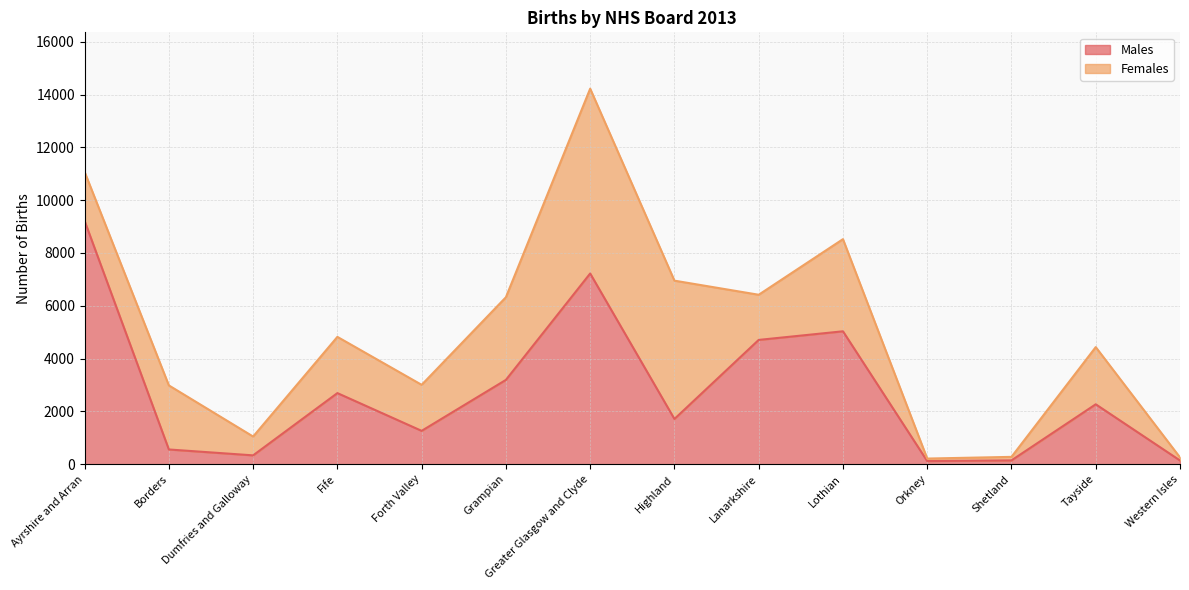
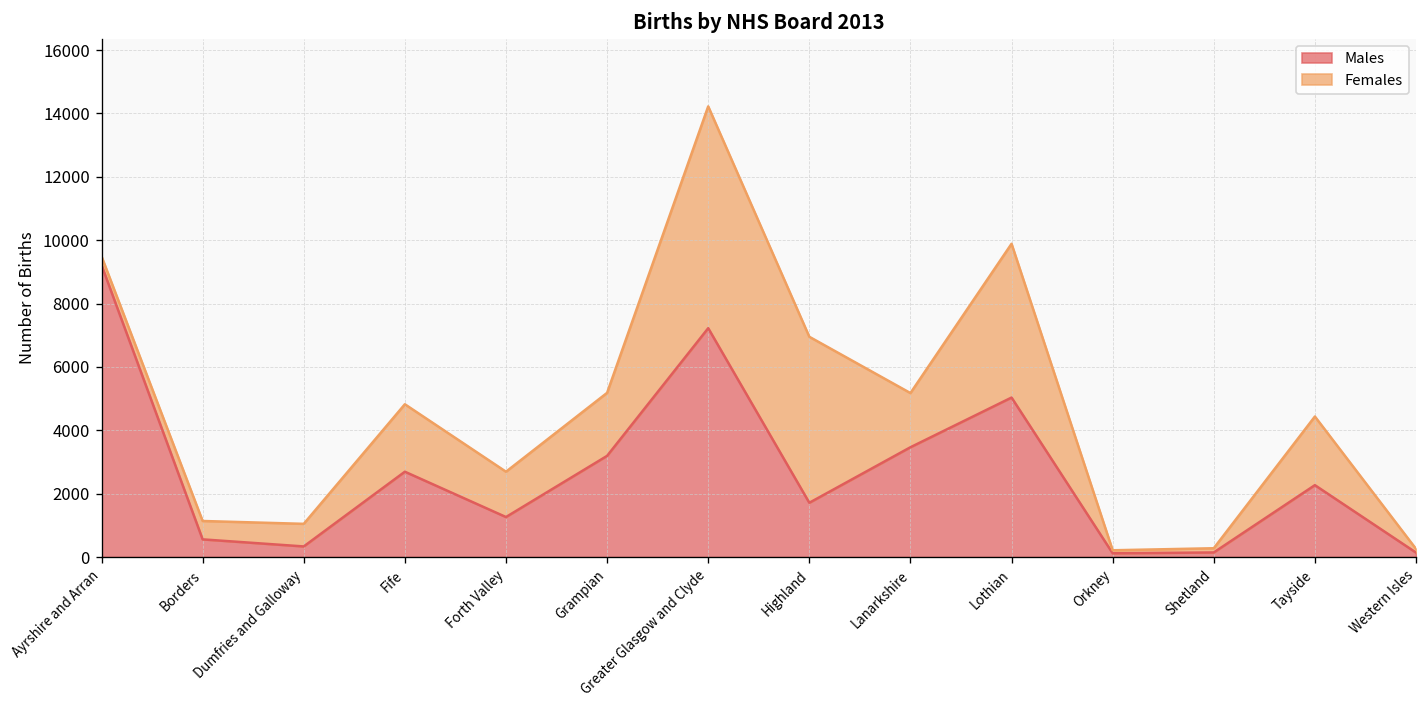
  {
    "Males": {
      "Ayrshire and Arran": 9200,
      "Borders": 600,
      "Dumfries and Galloway": 300,
      "Fife": 2700,
      "Forth Valley": 1300,
      "Grampian": 3200,
      "Greater Glasgow and Clyde": 7200,
      "Highland": 1700,
-     "Lanarkshire": 4700,
+     "Lanarkshire": 3500,
      "Lothian": 5000,
      "Shetland": 100,
      "Tayside": 2300,
      "Western Isles": 100
    },
    "Females": {
-     "Ayrshire and Arran": 1900,
-     "Borders": 2400,
+     "Ayrshire and Arran": 300,
+     "Borders": 600,
      "Dumfries and Galloway": 700,
      "Fife": 2100,
-     "Forth Valley": 1700,
-     "Grampian": 3100,
+     "Forth Valley": 1400,
+     "Grampian": 2000,
      "Greater Glasgow and Clyde": 7000,
      "Highland": 5200,
      "Lanarkshire": 1700,
-     "Lothian": 3500,
+     "Lothian": 4900,
      "Shetland": 100,
      "Tayside": 2200,
      "Western Isles": 100
    }
  }
